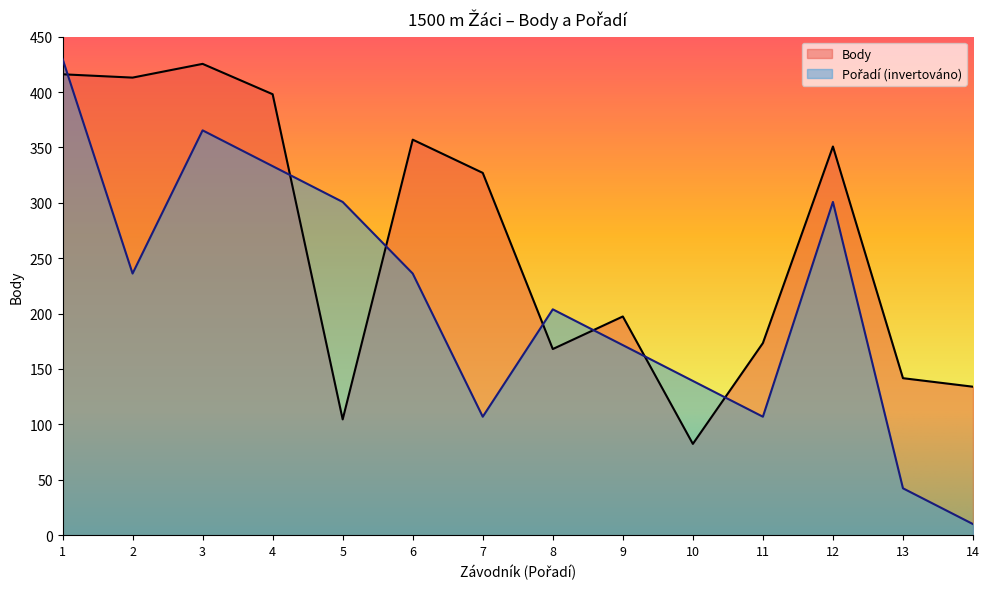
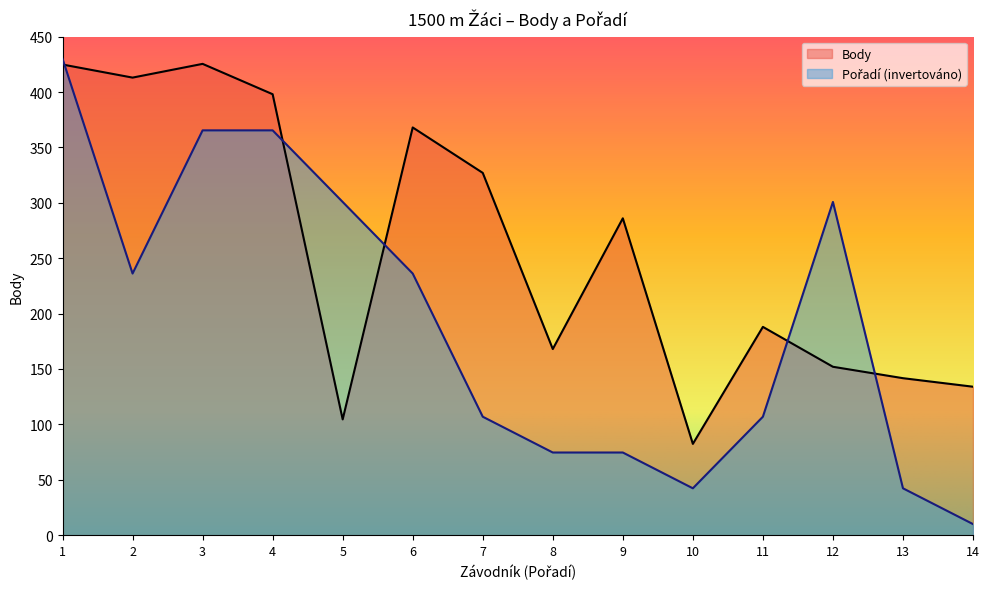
  {
    "Body": {
-     "1": 416,
+     "1": 425,
      "2": 413,
      "3": 425,
      "4": 398,
      "5": 105,
-     "6": 357,
+     "6": 368,
      "7": 327,
      "8": 168,
-     "9": 197,
+     "9": 286,
      "10": 82,
-     "11": 173,
-     "12": 351,
+     "11": 188,
+     "12": 152,
      "13": 142,
      "14": 134
    },
    "Pořadí (invertováno)": {
      "1": 430,
      "2": 236,
      "3": 365,
-     "4": 333,
+     "4": 365,
      "5": 301,
      "6": 236,
      "7": 107,
-     "8": 204,
-     "9": 172,
-     "10": 139,
+     "8": 75,
+     "9": 75,
+     "10": 42,
      "11": 107,
      "12": 301,
      "13": 42,
      "14": 10
    }
  }
